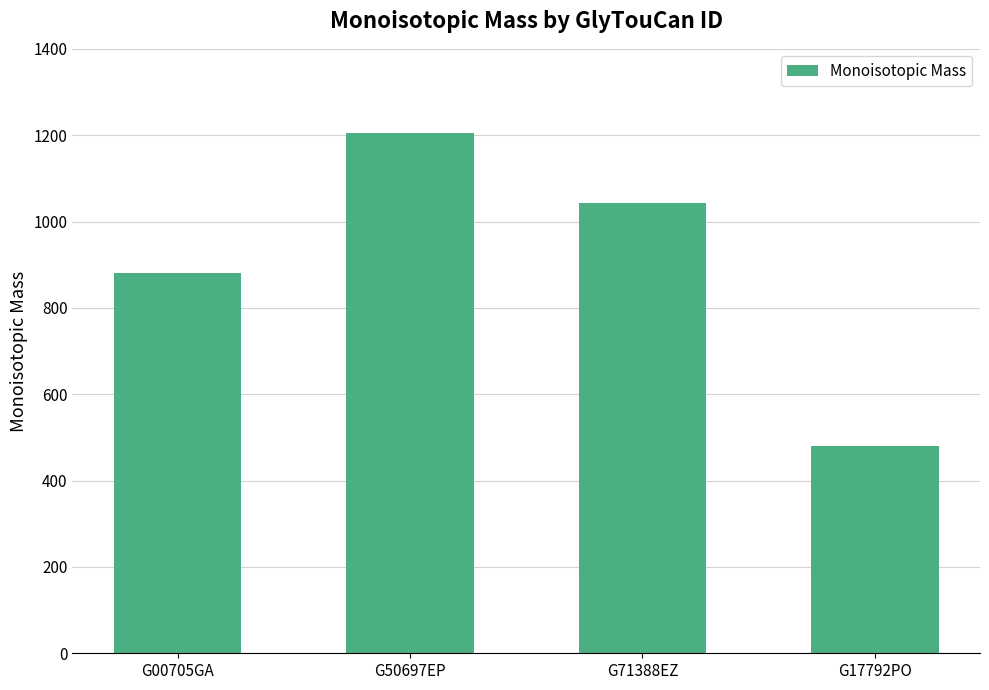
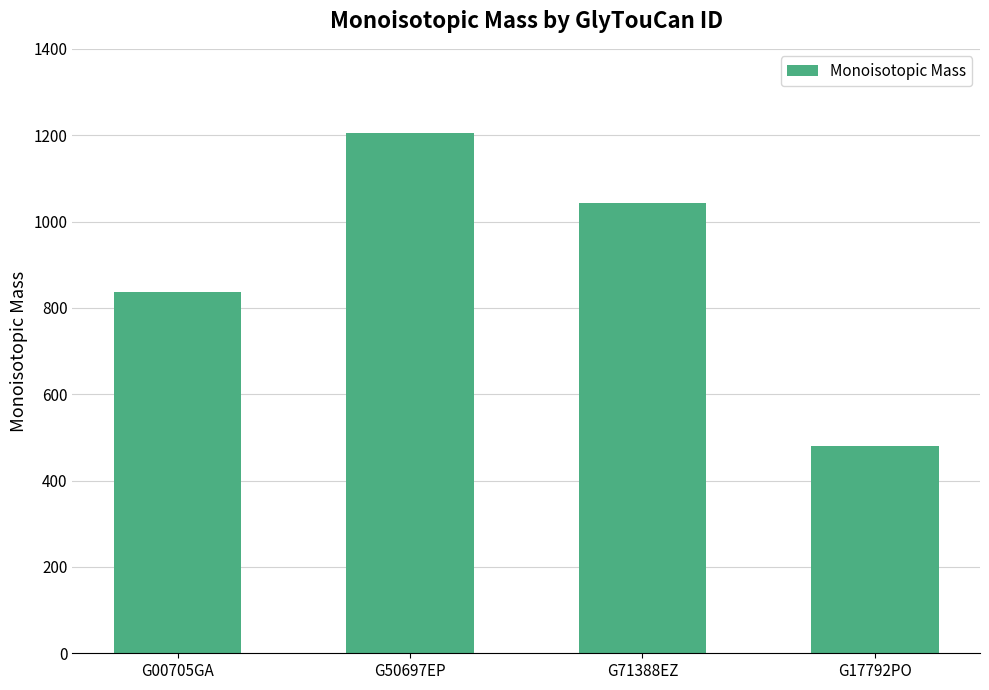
  {
-   "G00705GA": 880,
+   "G00705GA": 840,
    "G50697EP": 1200,
    "G71388EZ": 1040,
    "G17792PO": 480
  }
